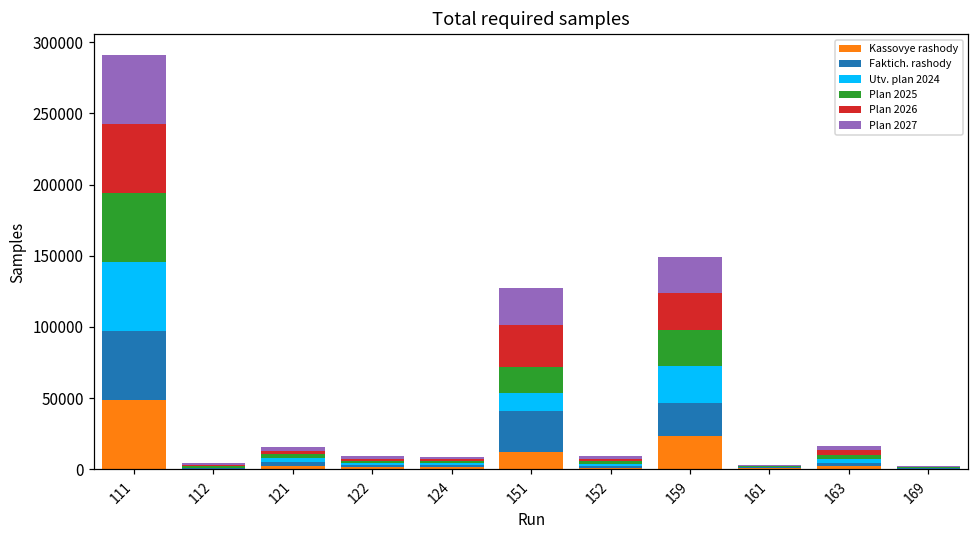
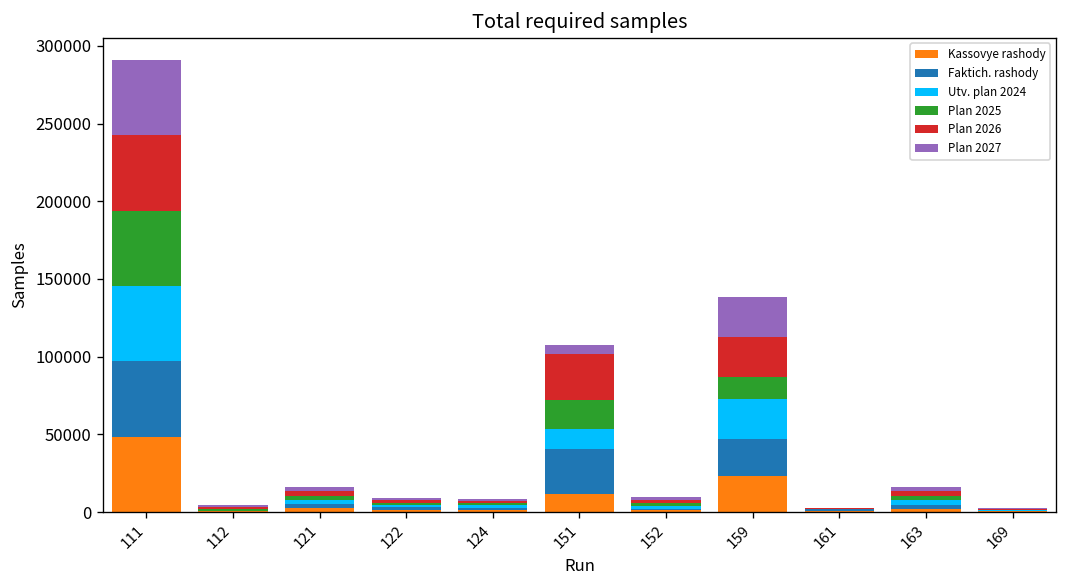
  {
    "Kassovye rashody": {
      "111": 48000,
      "121": 3000,
      "151": 12000,
      "159": 23000,
      "163": 2000
    },
    "Faktich. rashody": {
      "111": 48000,
      "121": 3000,
      "151": 29000,
      "159": 23000,
      "163": 2000
    },
    "Utv. plan 2024": {
      "111": 48000,
      "112": 0,
      "121": 3000,
      "151": 13000,
      "159": 26000,
      "163": 3000
    },
    "Plan 2025": {
      "111": 48000,
      "121": 3000,
      "151": 19000,
      "152": 2000,
-     "159": 26000,
+     "159": 15000,
      "163": 3000
    },
    "Plan 2026": {
      "111": 48000,
      "121": 3000,
      "151": 29000,
      "152": 2000,
      "159": 26000,
      "163": 3000
    },
    "Plan 2027": {
      "111": 48000,
      "121": 3000,
-     "151": 26000,
+     "151": 6000,
      "152": 2000,
      "159": 26000,
      "163": 3000
    }
  }
